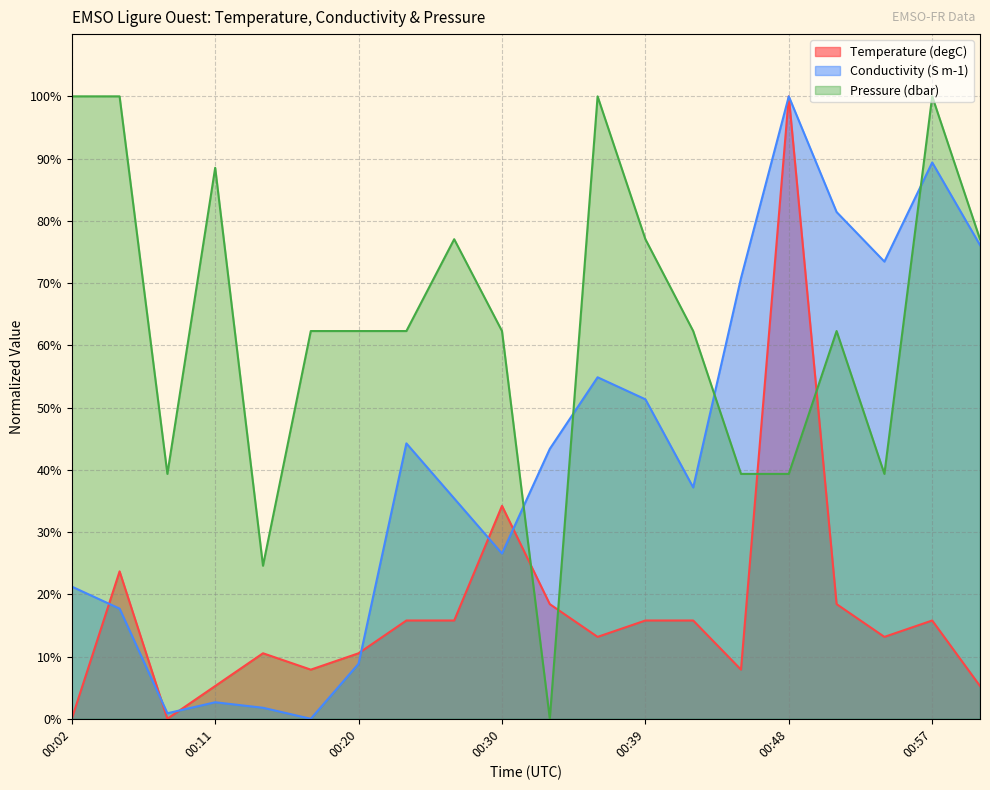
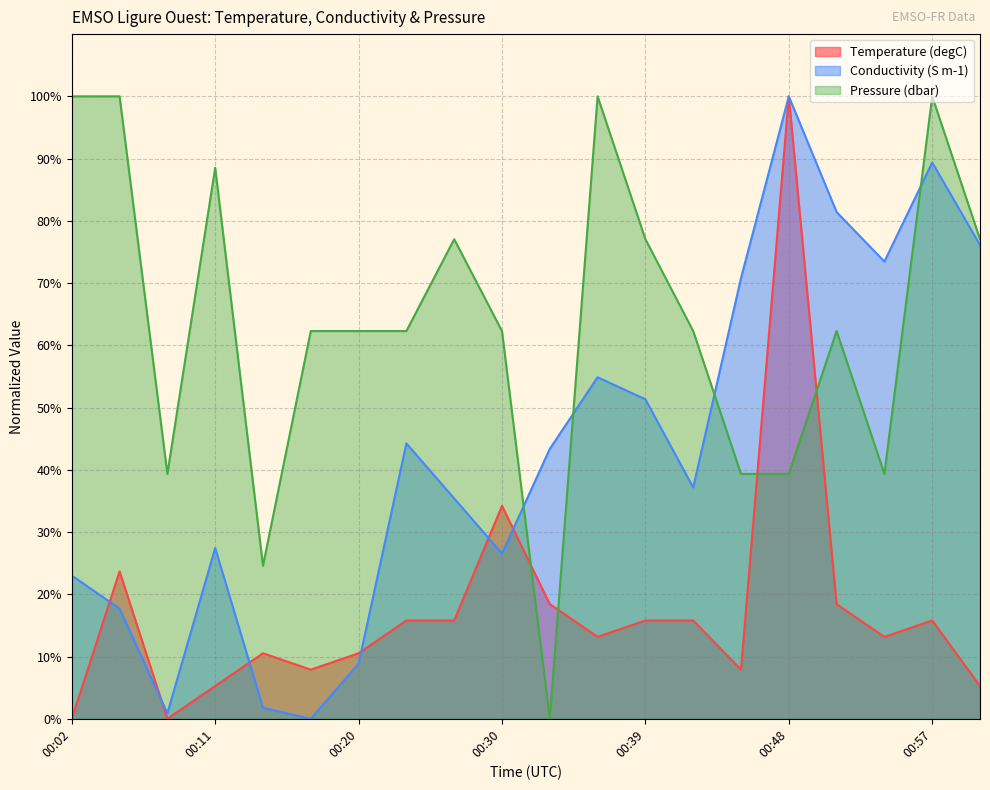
  {
    "Temperature (degC)": {
      "00:02": "0%",
      "00:11": "5%",
      "00:20": "11%",
      "00:30": "34%",
      "00:39": "16%",
      "00:57": "16%"
    },
    "Conductivity (S m-1)": {
-     "00:02": "21%",
-     "00:11": "3%",
+     "00:02": "23%",
+     "00:11": "27%",
      "00:20": "9%",
      "00:30": "27%",
      "00:39": "51%",
      "00:57": "89%"
    },
    "Pressure (dbar)": {
      "00:02": "100%",
      "00:11": "89%",
      "00:20": "62%",
      "00:30": "62%",
      "00:39": "77%",
      "00:48": "39%"
    }
  }
